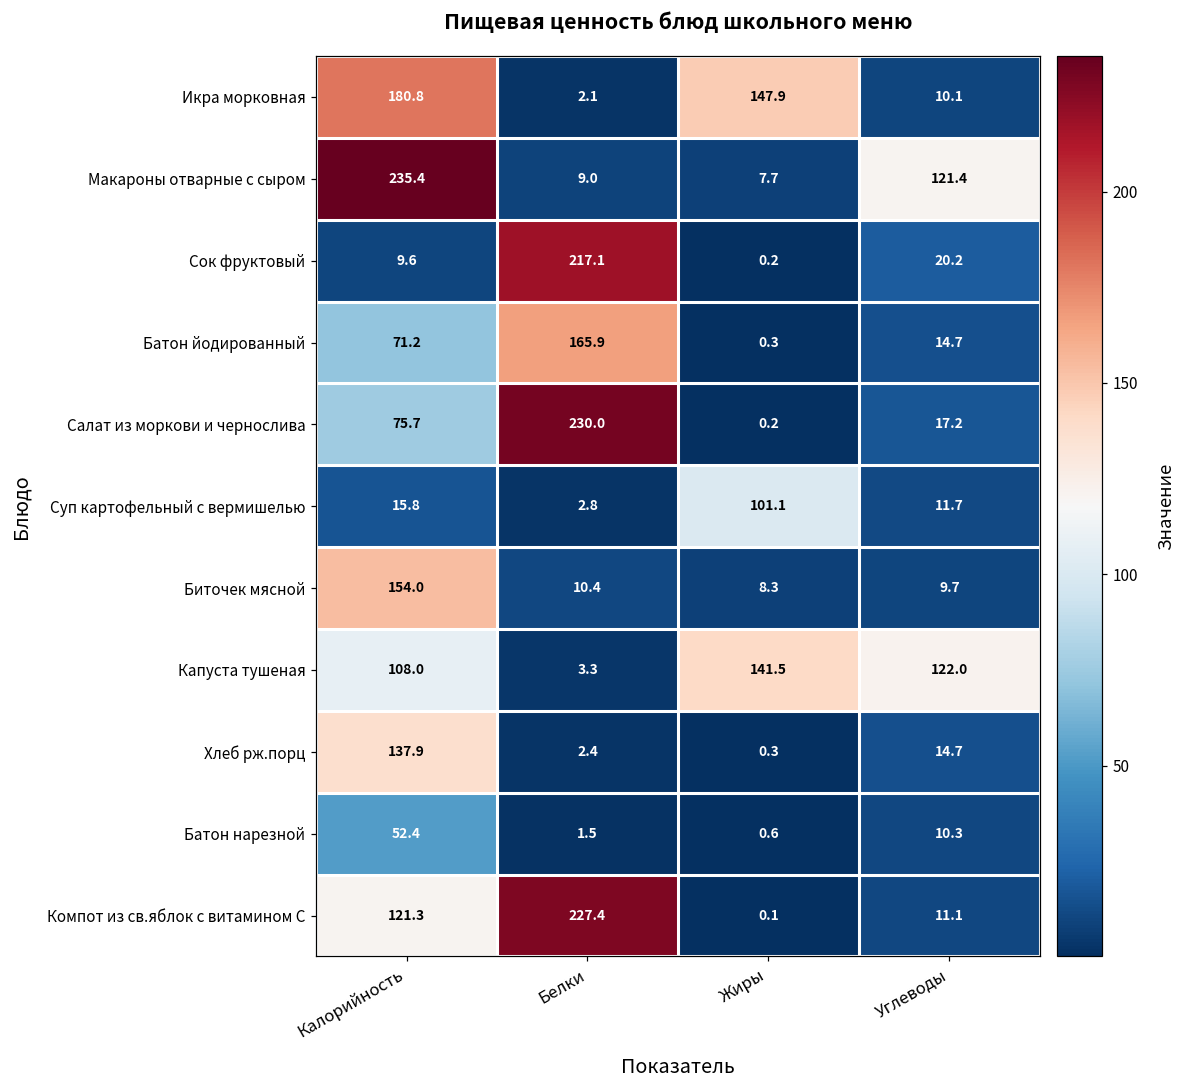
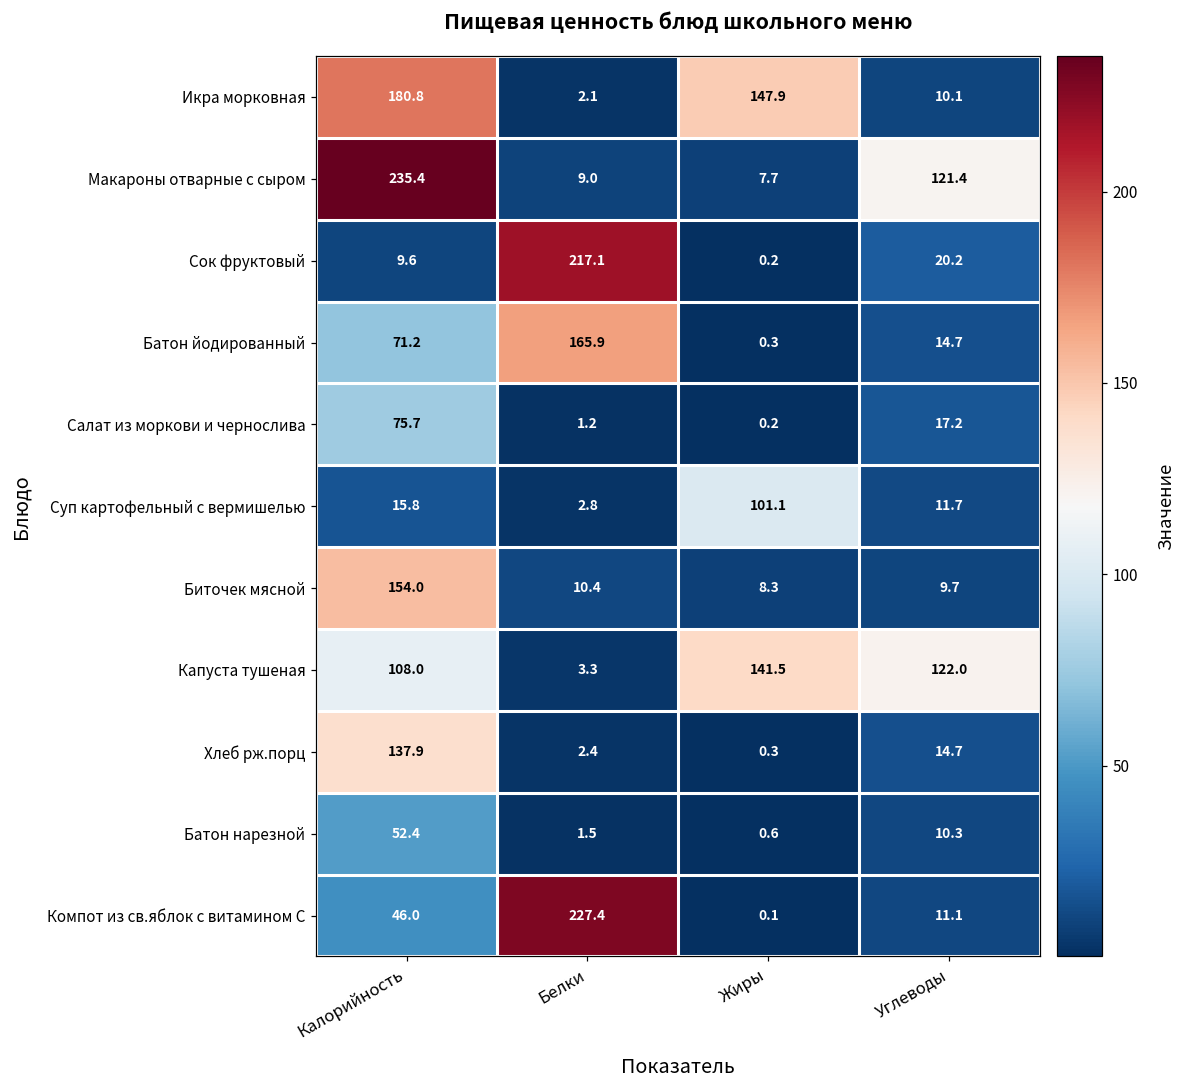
  {
    "Икра морковная": {
      "Калорийность": 180.8,
      "Белки": 2.1,
      "Жиры": 147.9,
      "Углеводы": 10.1
    },
    "Макароны отварные с сыром": {
      "Калорийность": 235.4,
      "Белки": 9.0,
      "Жиры": 7.7,
      "Углеводы": 121.4
    },
    "Сок фруктовый": {
      "Калорийность": 9.6,
      "Белки": 217.1,
      "Жиры": 0.2,
      "Углеводы": 20.2
    },
    "Батон йодированный": {
      "Калорийность": 71.2,
      "Белки": 165.9,
      "Жиры": 0.3,
      "Углеводы": 14.7
    },
    "Салат из моркови и чернослива": {
      "Калорийность": 75.7,
-     "Белки": 230.0,
+     "Белки": 1.2,
      "Жиры": 0.2,
      "Углеводы": 17.2
    },
    "Суп картофельный с вермишелью": {
      "Калорийность": 15.8,
      "Белки": 2.8,
      "Жиры": 101.1,
      "Углеводы": 11.7
    },
    "Биточек мясной": {
      "Калорийность": 154.0,
      "Белки": 10.4,
      "Жиры": 8.3,
      "Углеводы": 9.7
    },
    "Капуста тушеная": {
      "Калорийность": 108.0,
      "Белки": 3.3,
      "Жиры": 141.5,
      "Углеводы": 122.0
    },
    "Хлеб рж.порц": {
      "Калорийность": 137.9,
      "Белки": 2.4,
      "Жиры": 0.3,
      "Углеводы": 14.7
    },
    "Батон нарезной": {
      "Калорийность": 52.4,
      "Белки": 1.5,
      "Жиры": 0.6,
      "Углеводы": 10.3
    },
    "Компот из св.яблок с витамином С": {
-     "Калорийность": 121.3,
+     "Калорийность": 46.0,
      "Белки": 227.4,
      "Жиры": 0.1,
      "Углеводы": 11.1
    }
  }
